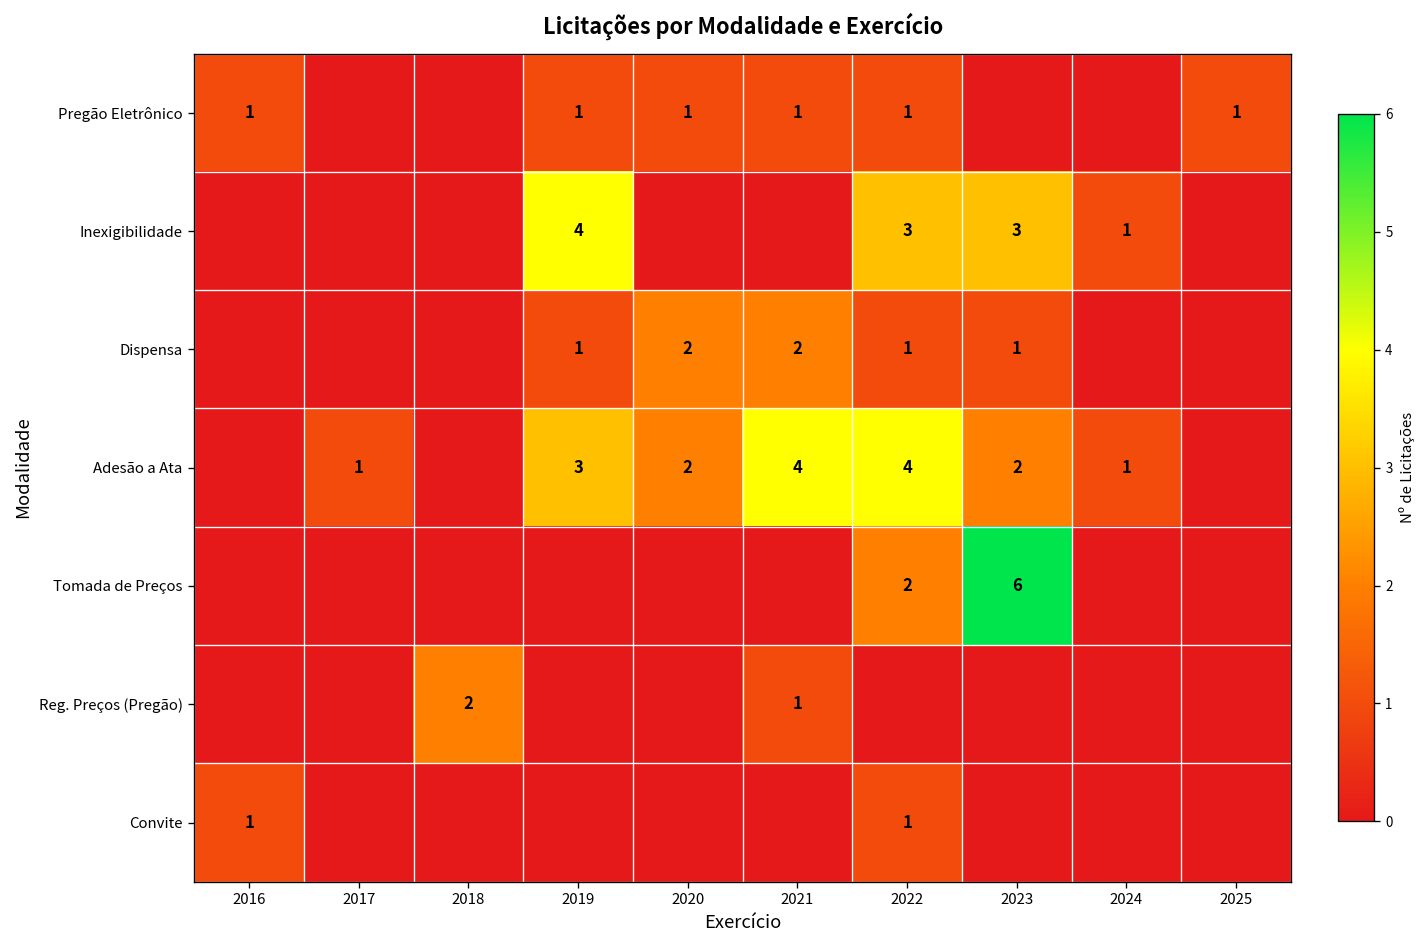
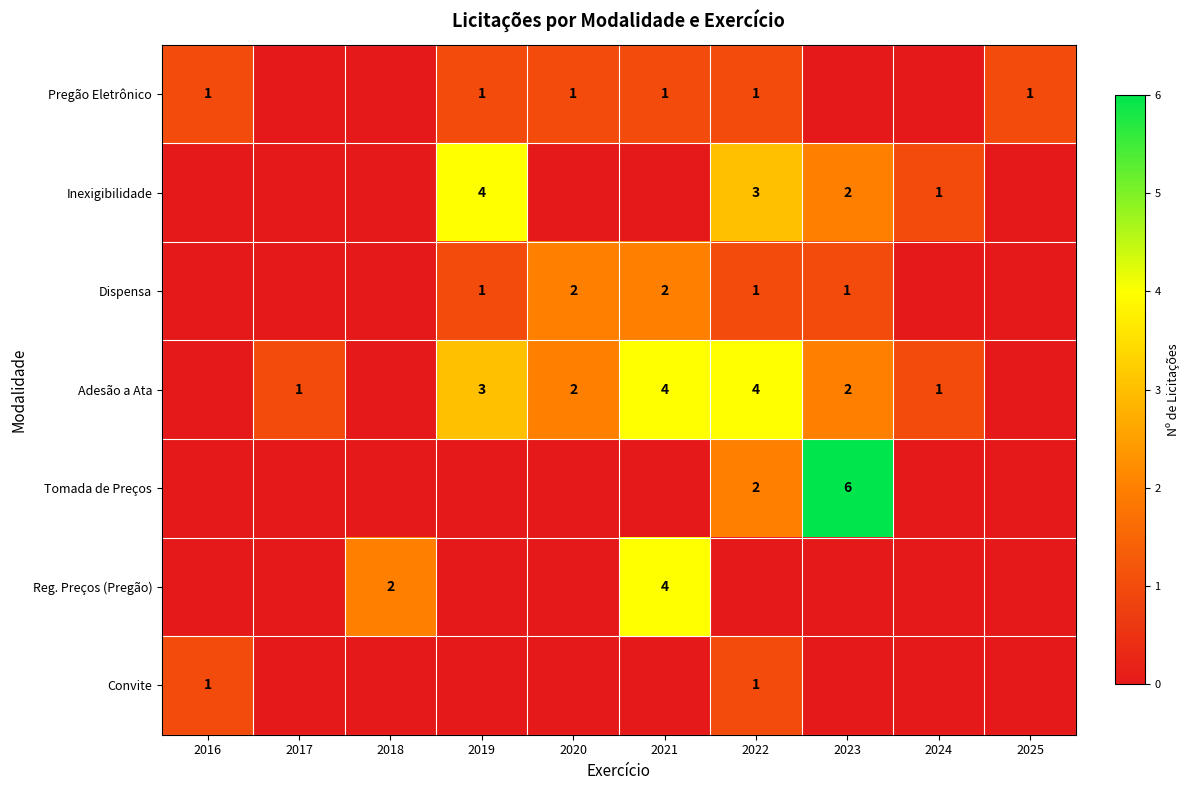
  {
    "Pregão Eletrônico": {
      "2016": 1,
      "2019": 1,
      "2020": 1,
      "2021": 1,
      "2022": 1,
      "2025": 1
    },
    "Inexigibilidade": {
      "2019": 4,
      "2022": 3,
-     "2023": 3,
+     "2023": 2,
      "2024": 1
    },
    "Dispensa": {
      "2019": 1,
      "2020": 2,
      "2021": 2,
      "2022": 1,
      "2023": 1
    },
    "Adesão a Ata": {
      "2017": 1,
      "2019": 3,
      "2020": 2,
      "2021": 4,
      "2022": 4,
      "2023": 2,
      "2024": 1
    },
    "Tomada de Preços": {
      "2022": 2,
      "2023": 6
    },
    "Reg. Preços (Pregão)": {
      "2018": 2,
-     "2021": 1
+     "2021": 4
    },
    "Convite": {
      "2016": 1,
      "2022": 1
    }
  }
